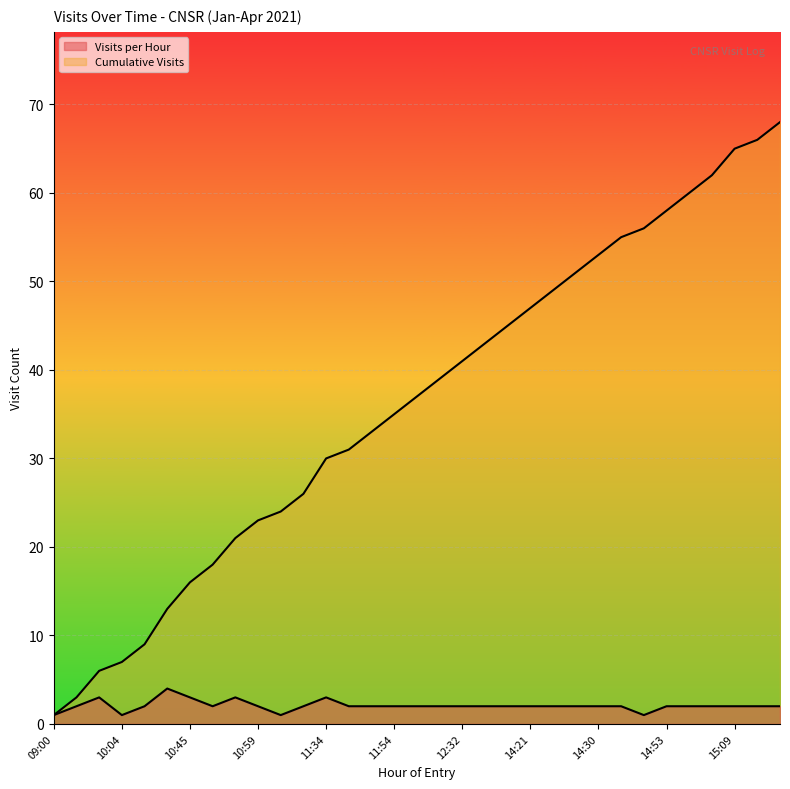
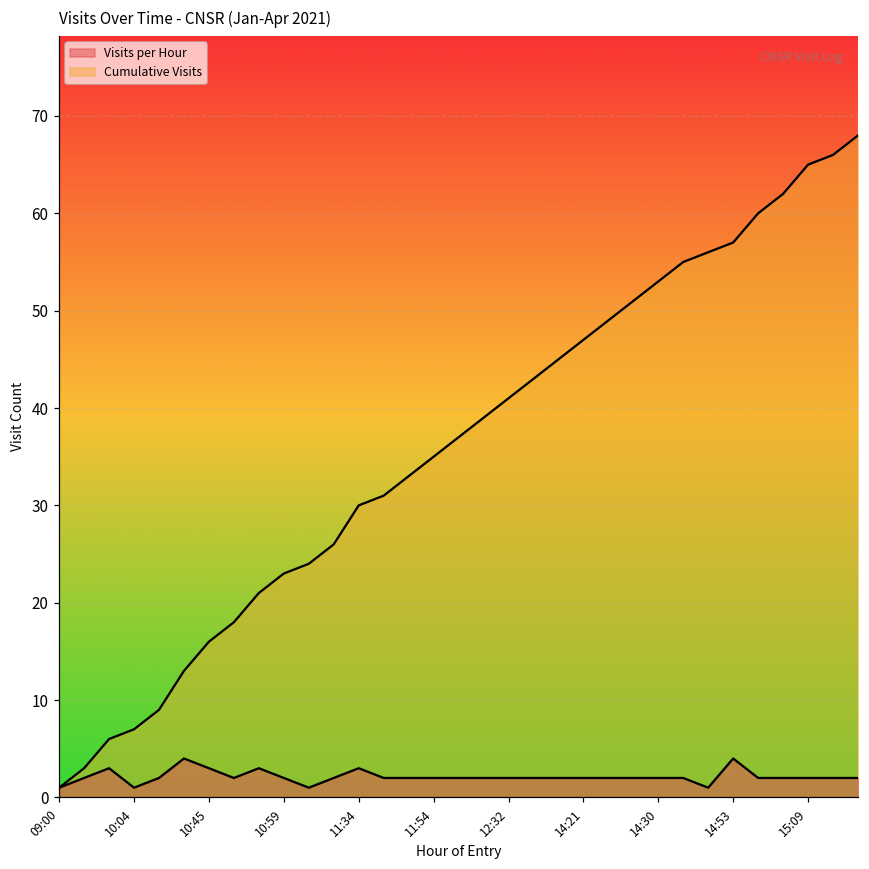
  {
    "Visits per Hour": {
      "10:04": 1,
      "10:45": 3,
      "10:59": 2,
      "11:34": 3,
      "11:54": 2,
      "12:32": 2,
      "14:21": 2,
      "14:30": 2,
-     "14:53": 2,
+     "14:53": 4,
      "15:09": 2
    },
    "Cumulative Visits": {
      "10:04": 7,
      "10:45": 16,
      "10:59": 23,
      "11:34": 30,
      "11:54": 35,
      "12:32": 41,
      "14:21": 47,
      "14:30": 53,
-     "14:53": 58,
+     "14:53": 57,
      "15:09": 65
    }
  }
